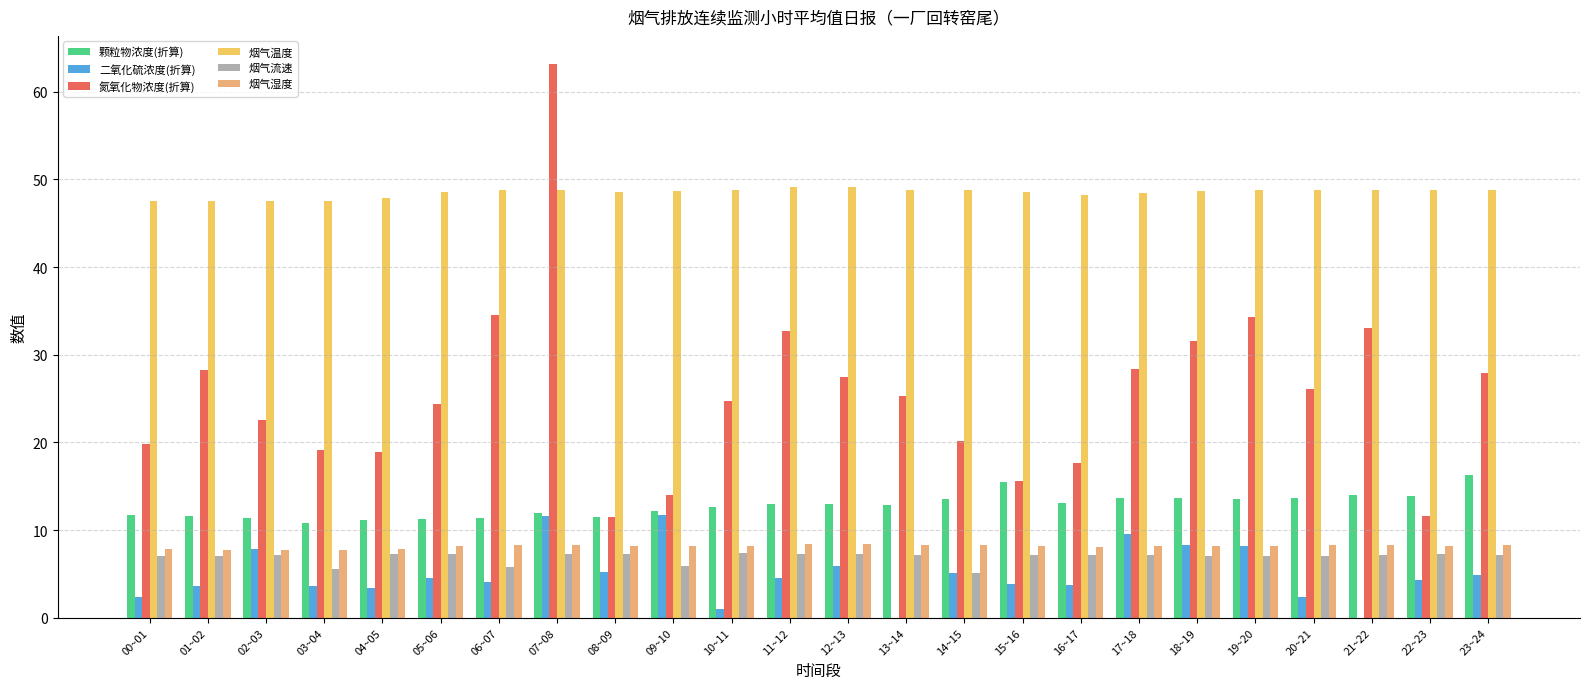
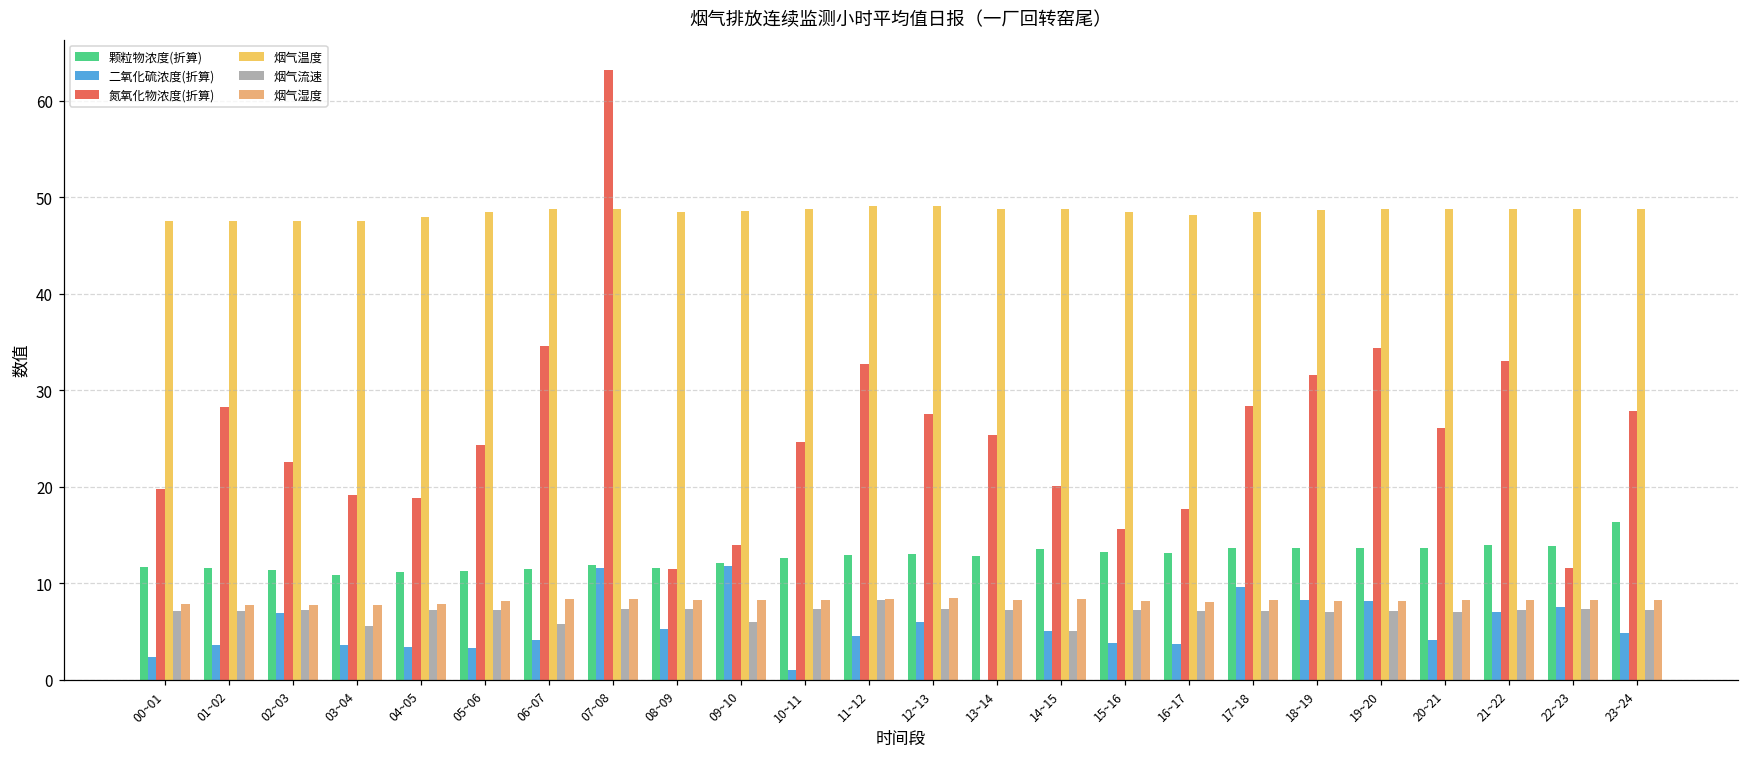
  {
    "颗粒物浓度(折算)": {
      "00~01": 12,
      "01~02": 12,
      "02~03": 11,
      "03~04": 11,
      "04~05": 11,
      "05~06": 11,
      "06~07": 11,
      "07~08": 12,
      "08~09": 12,
      "09~10": 12,
      "10~11": 13,
      "11~12": 13,
      "12~13": 13,
      "13~14": 13,
      "14~15": 13,
-     "15~16": 15,
+     "15~16": 13,
      "16~17": 13,
      "17~18": 14,
      "18~19": 14,
      "19~20": 14,
      "20~21": 14,
      "21~22": 14,
      "22~23": 14,
      "23~24": 16
    },
    "二氧化硫浓度(折算)": {
      "00~01": 2,
      "01~02": 4,
-     "02~03": 8,
+     "02~03": 7,
      "03~04": 4,
      "04~05": 3,
-     "05~06": 4,
+     "05~06": 3,
      "06~07": 4,
      "07~08": 12,
      "08~09": 5,
      "09~10": 12,
      "10~11": 1,
      "11~12": 5,
      "12~13": 6,
      "13~14": 0,
      "14~15": 5,
      "15~16": 4,
      "16~17": 4,
      "17~18": 10,
      "18~19": 8,
      "19~20": 8,
-     "20~21": 2,
-     "21~22": 0,
-     "22~23": 4,
+     "20~21": 4,
+     "21~22": 7,
+     "22~23": 7,
      "23~24": 5
    },
    "氮氧化物浓度(折算)": {
      "00~01": 20,
      "01~02": 28,
      "02~03": 23,
      "03~04": 19,
      "04~05": 19,
      "05~06": 24,
      "06~07": 35,
      "07~08": 63,
      "08~09": 12,
      "09~10": 14,
      "10~11": 25,
      "11~12": 33,
      "12~13": 28,
      "13~14": 25,
      "14~15": 20,
      "15~16": 16,
      "16~17": 18,
      "17~18": 28,
      "18~19": 32,
      "19~20": 34,
      "20~21": 26,
      "21~22": 33,
      "22~23": 12,
      "23~24": 28
    },
    "烟气流速": {
      "00~01": 7,
      "01~02": 7,
      "02~03": 7,
      "03~04": 6,
      "04~05": 7,
      "05~06": 7,
      "06~07": 6,
      "07~08": 7,
      "08~09": 7,
      "09~10": 6,
      "10~11": 7,
-     "11~12": 7,
+     "11~12": 8,
      "12~13": 7,
      "13~14": 7,
      "14~15": 5,
      "15~16": 7,
      "16~17": 7,
      "17~18": 7,
      "18~19": 7,
      "19~20": 7,
      "20~21": 7,
      "21~22": 7,
      "22~23": 7,
      "23~24": 7
    }
  }
